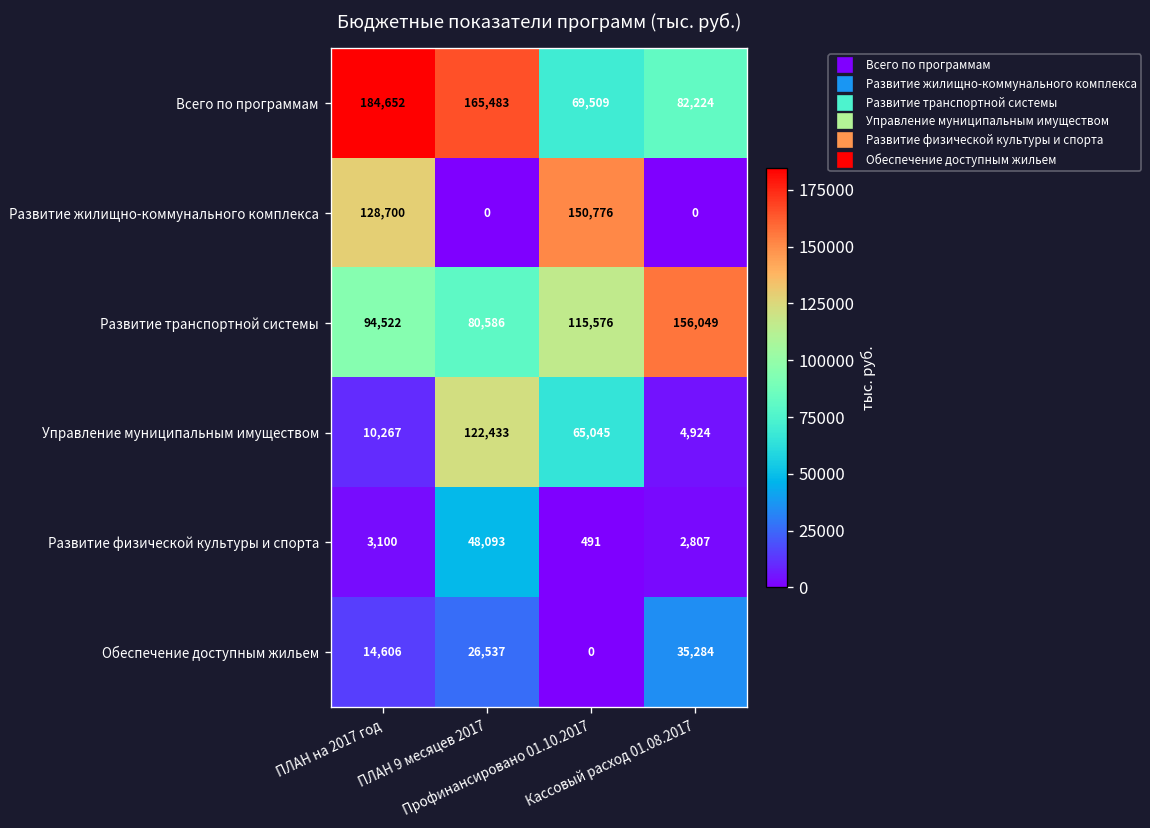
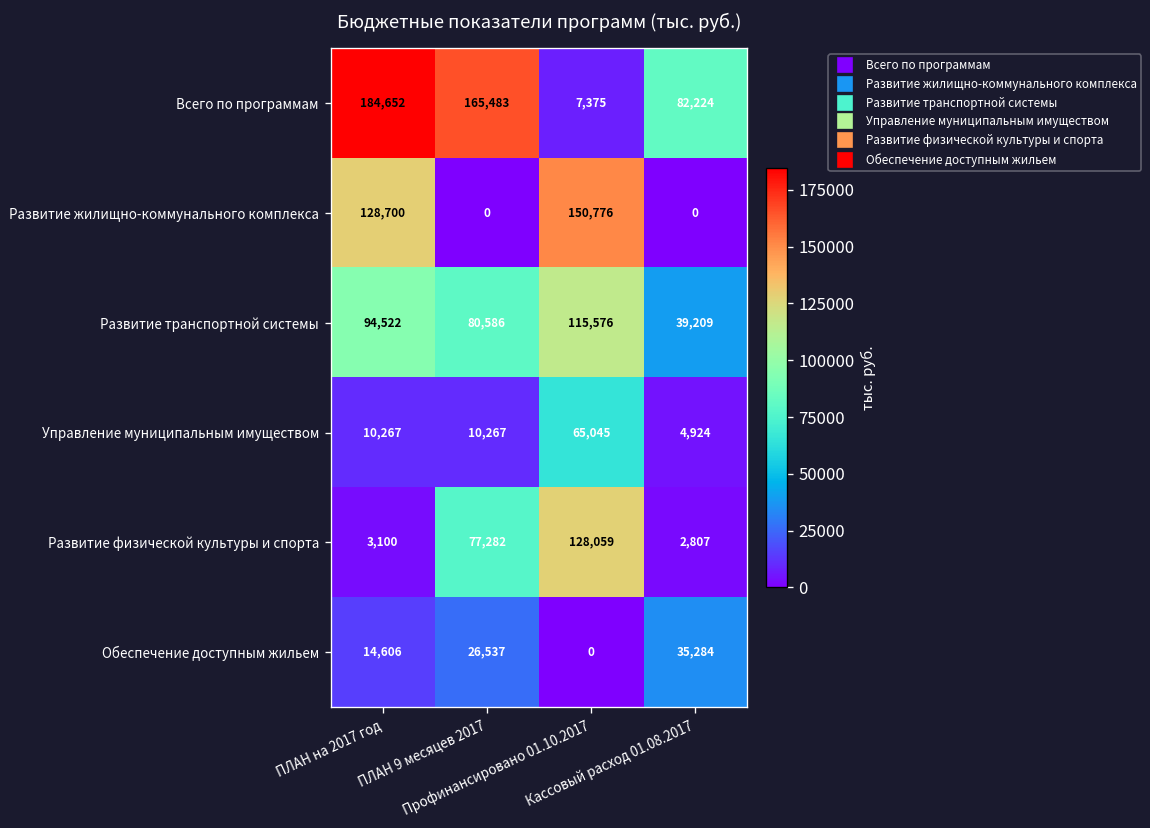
  {
    "Всего по программам": {
      "ПЛАН на 2017 год": "184,652",
      "ПЛАН 9 месяцев 2017": "165,483",
-     "Профинансировано 01.10.2017": "69,509",
+     "Профинансировано 01.10.2017": "7,375",
      "Кассовый расход 01.08.2017": "82,224"
    },
    "Развитие жилищно-коммунального комплекса": {
      "ПЛАН на 2017 год": "128,700",
      "ПЛАН 9 месяцев 2017": "0",
      "Профинансировано 01.10.2017": "150,776",
      "Кассовый расход 01.08.2017": "0"
    },
    "Развитие транспортной системы": {
      "ПЛАН на 2017 год": "94,522",
      "ПЛАН 9 месяцев 2017": "80,586",
      "Профинансировано 01.10.2017": "115,576",
-     "Кассовый расход 01.08.2017": "156,049"
+     "Кассовый расход 01.08.2017": "39,209"
    },
    "Управление муниципальным имуществом": {
      "ПЛАН на 2017 год": "10,267",
-     "ПЛАН 9 месяцев 2017": "122,433",
+     "ПЛАН 9 месяцев 2017": "10,267",
      "Профинансировано 01.10.2017": "65,045",
      "Кассовый расход 01.08.2017": "4,924"
    },
    "Развитие физической культуры и спорта": {
      "ПЛАН на 2017 год": "3,100",
-     "ПЛАН 9 месяцев 2017": "48,093",
-     "Профинансировано 01.10.2017": "491",
+     "ПЛАН 9 месяцев 2017": "77,282",
+     "Профинансировано 01.10.2017": "128,059",
      "Кассовый расход 01.08.2017": "2,807"
    },
    "Обеспечение доступным жильем": {
      "ПЛАН на 2017 год": "14,606",
      "ПЛАН 9 месяцев 2017": "26,537",
      "Профинансировано 01.10.2017": "0",
      "Кассовый расход 01.08.2017": "35,284"
    }
  }
